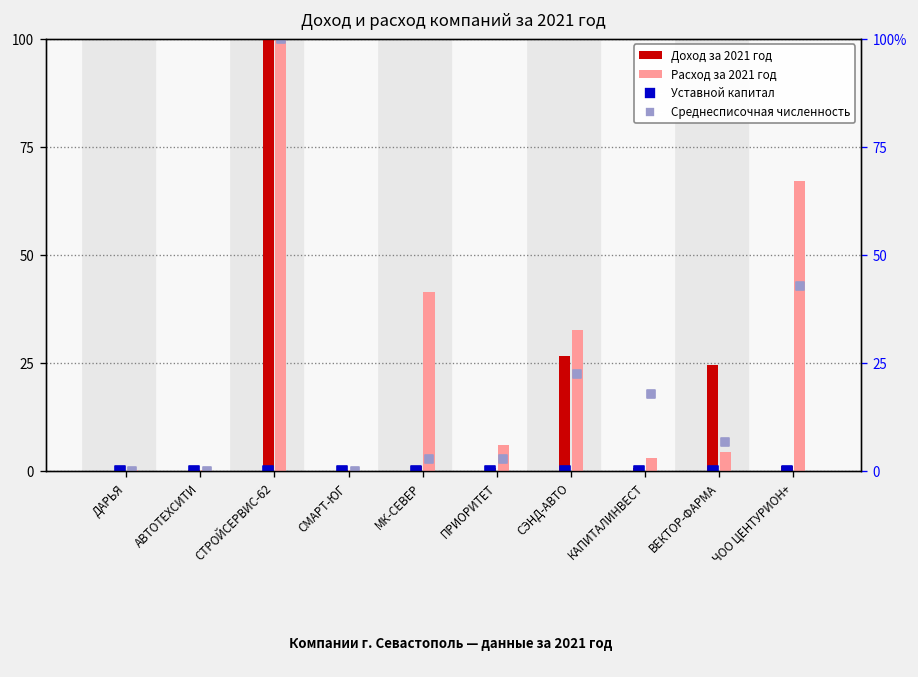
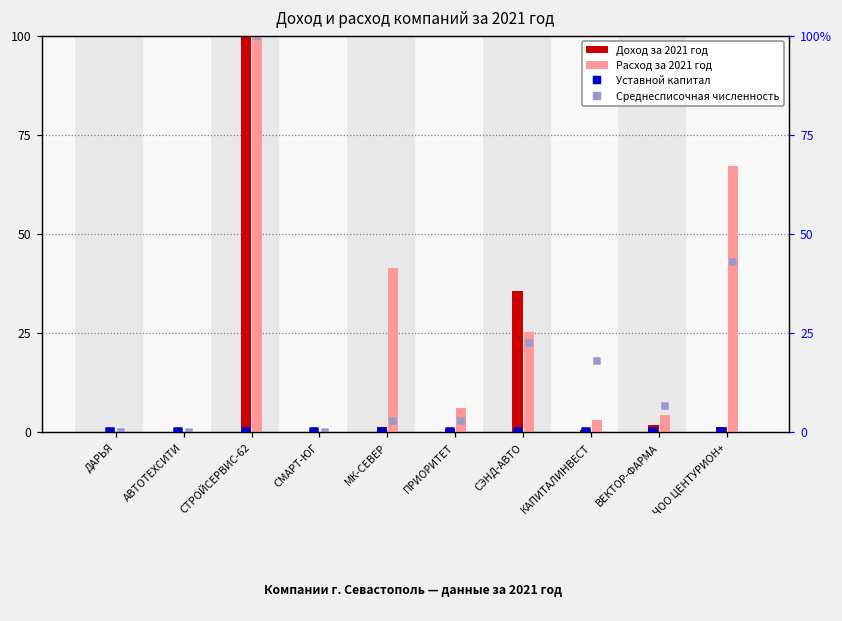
  {
    "Доход за 2021 год": {
      "СТРОЙСЕРВИС-62": 100,
      "МК-СЕВЕР": 1,
-     "СЭНД-АВТО": 26,
-     "ВЕКТОР-ФАРМА": 24,
+     "СЭНД-АВТО": 36,
+     "ВЕКТОР-ФАРМА": 2,
      "ЧОО ЦЕНТУРИОН+": 1
    },
    "Расход за 2021 год": {
      "СТРОЙСЕРВИС-62": 100,
      "МК-СЕВЕР": 41,
      "ПРИОРИТЕТ": 6,
-     "СЭНД-АВТО": 33,
+     "СЭНД-АВТО": 25,
      "КАПИТАЛИНВЕСТ": 3,
      "ВЕКТОР-ФАРМА": 4,
      "ЧОО ЦЕНТУРИОН+": 67
    }
  }
